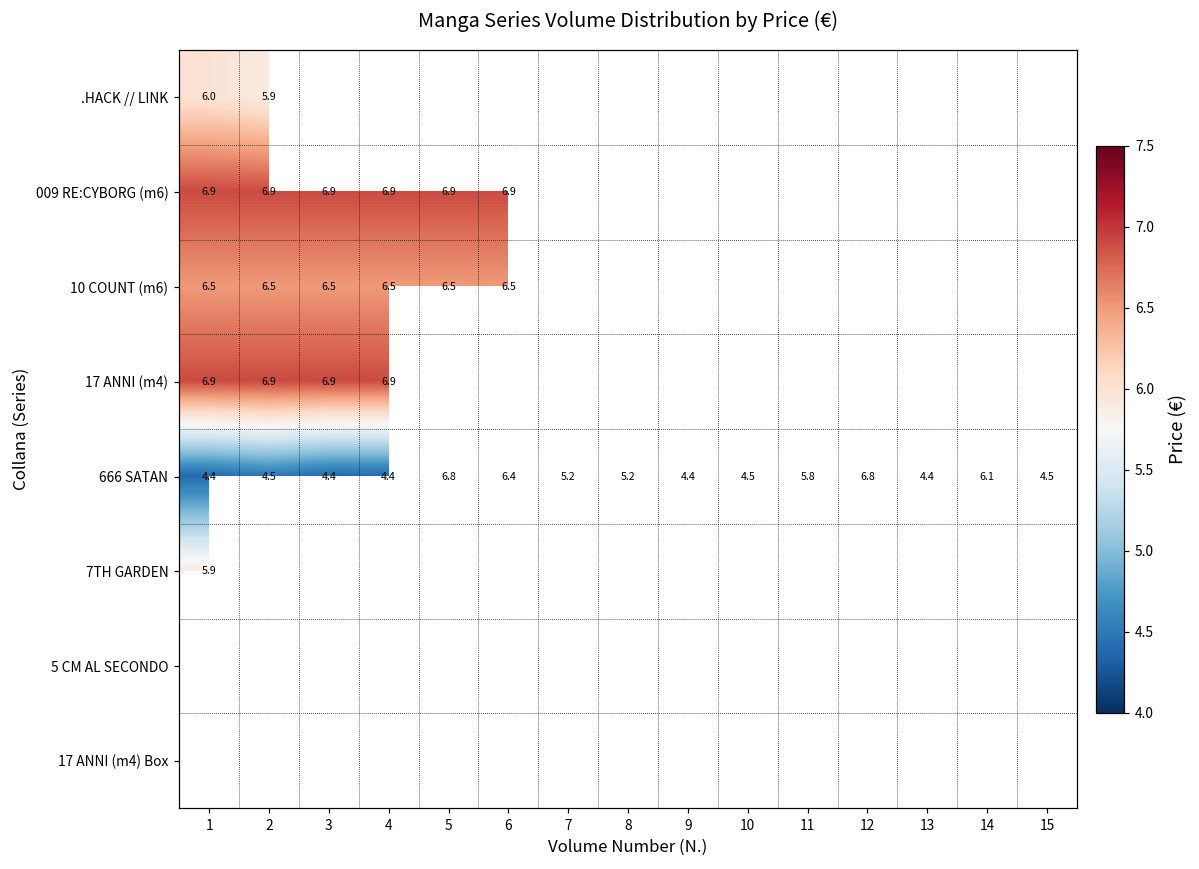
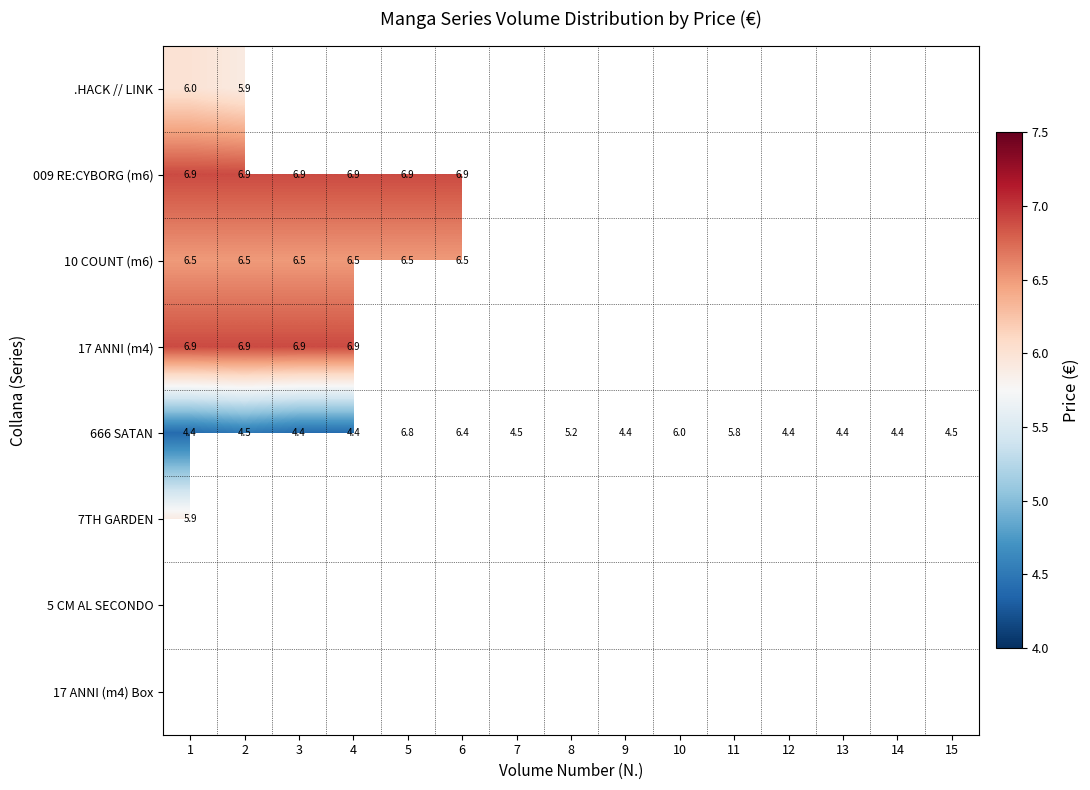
  {
    ".HACK // LINK": {
      "1": 6.0,
      "2": 5.9
    },
    "009 RE:CYBORG (m6)": {
      "1": 6.9,
      "2": 6.9,
      "3": 6.9,
      "4": 6.9,
      "5": 6.9,
      "6": 6.9
    },
    "10 COUNT (m6)": {
      "1": 6.5,
      "2": 6.5,
      "3": 6.5,
      "4": 6.5,
      "5": 6.5,
      "6": 6.5
    },
    "17 ANNI (m4)": {
      "1": 6.9,
      "2": 6.9,
      "3": 6.9,
      "4": 6.9
    },
    "666 SATAN": {
      "1": 4.4,
      "2": 4.5,
      "3": 4.4,
      "4": 4.4,
      "5": 6.8,
      "6": 6.4,
-     "7": 5.2,
+     "7": 4.5,
      "8": 5.2,
      "9": 4.4,
-     "10": 4.5,
+     "10": 6.0,
      "11": 5.8,
-     "12": 6.8,
+     "12": 4.4,
      "13": 4.4,
-     "14": 6.1,
+     "14": 4.4,
      "15": 4.5
    },
    "7TH GARDEN": {
      "1": 5.9
    }
  }
